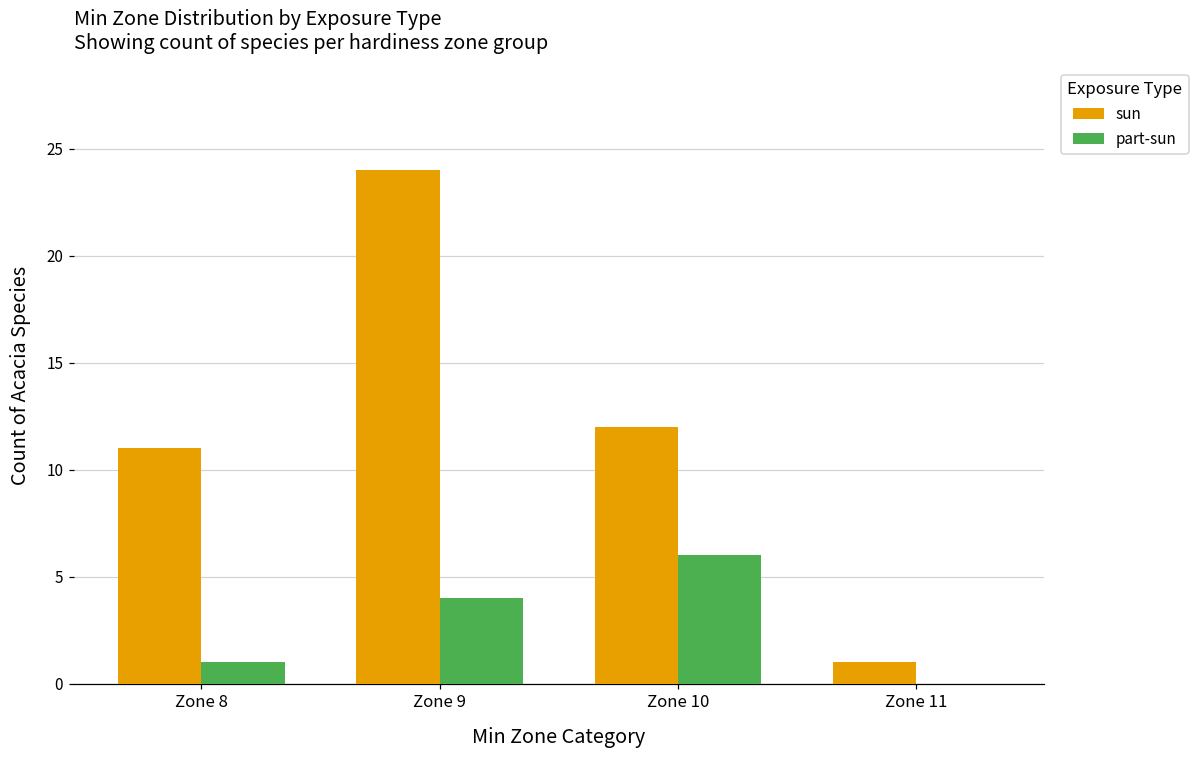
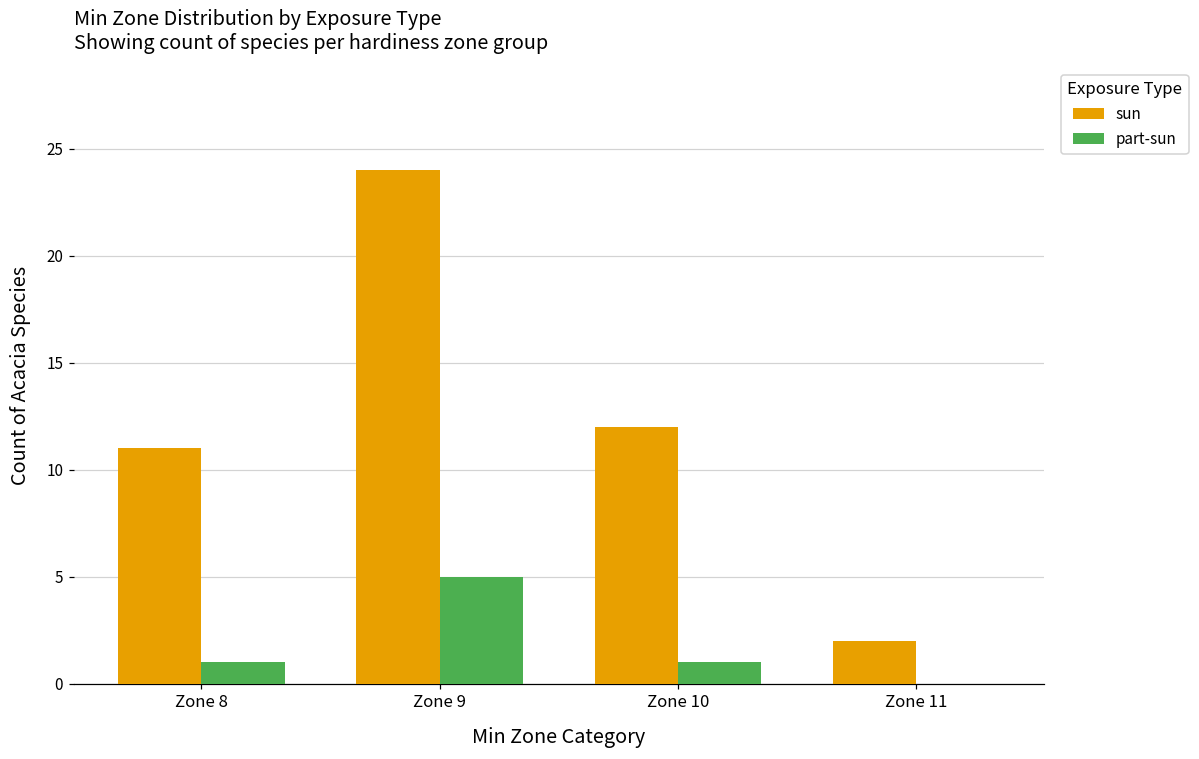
  {
    "sun": {
      "Zone 8": 11,
      "Zone 9": 24,
      "Zone 10": 12,
-     "Zone 11": 1
+     "Zone 11": 2
    },
    "part-sun": {
      "Zone 8": 1,
-     "Zone 9": 4,
-     "Zone 10": 6,
+     "Zone 9": 5,
+     "Zone 10": 1,
      "Zone 11": 0
    }
  }
